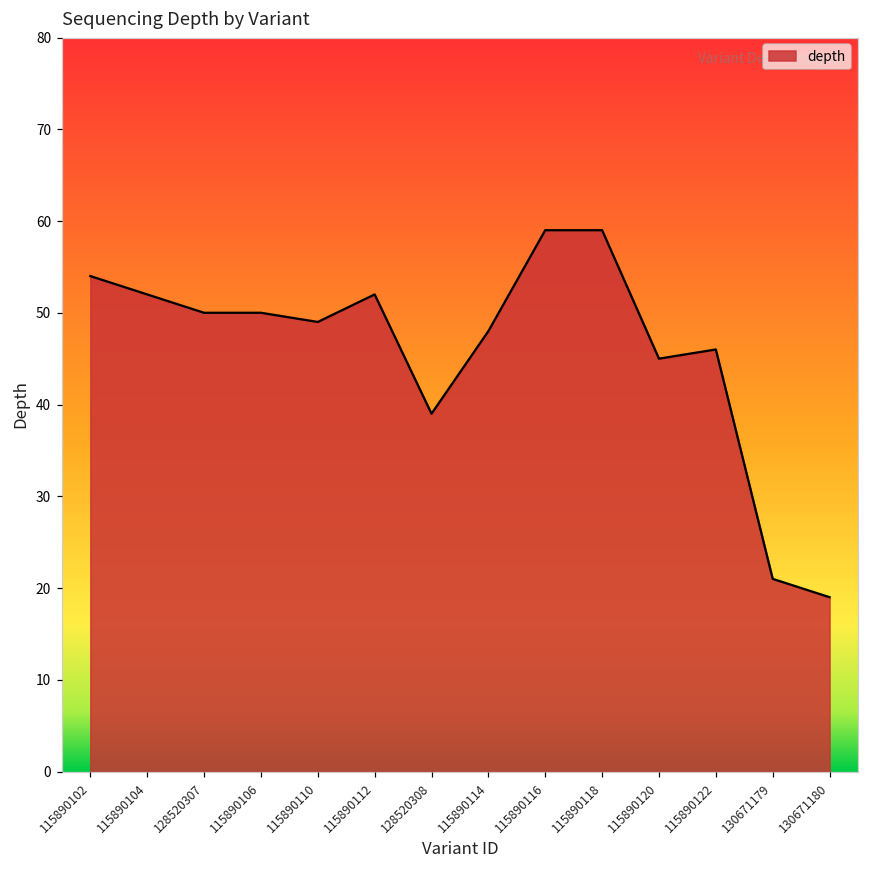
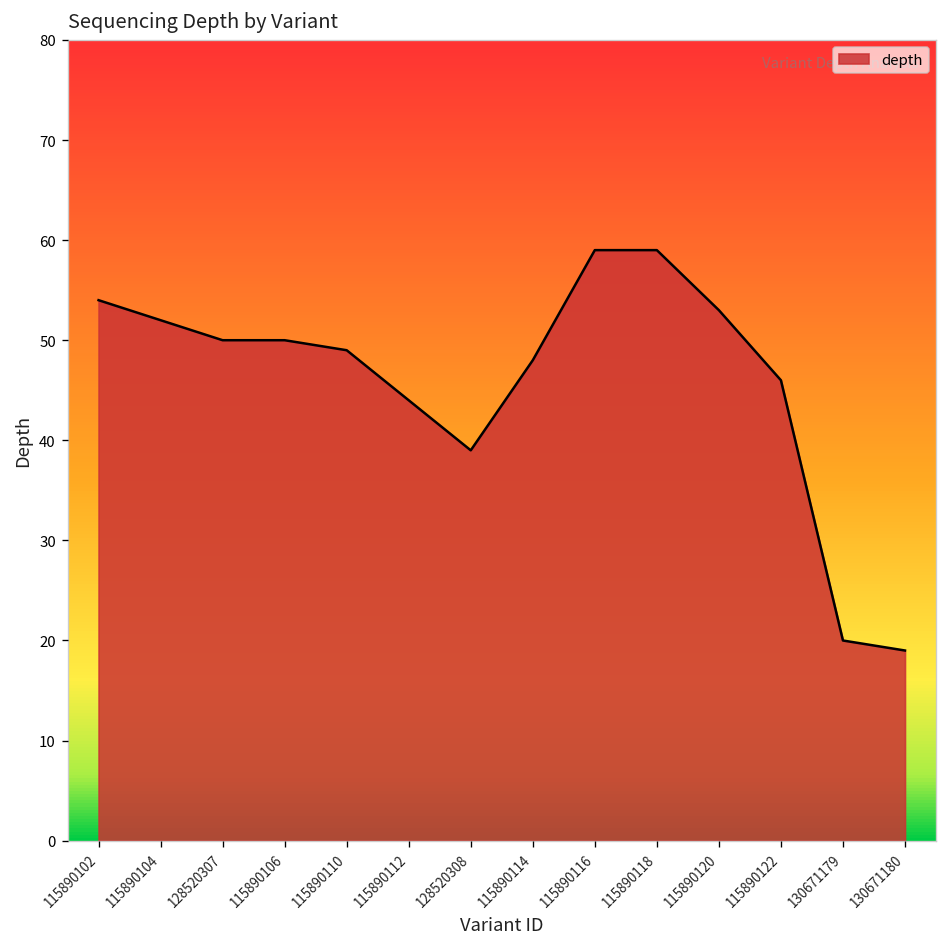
  {
    "115890102": 54,
    "115890104": 52,
    "128520307": 50,
    "115890106": 50,
    "115890110": 49,
-   "115890112": 52,
+   "115890112": 44,
    "128520308": 39,
    "115890114": 48,
    "115890116": 59,
    "115890118": 59,
-   "115890120": 45,
+   "115890120": 53,
    "115890122": 46,
-   "130671179": 21,
+   "130671179": 20,
    "130671180": 19
  }
